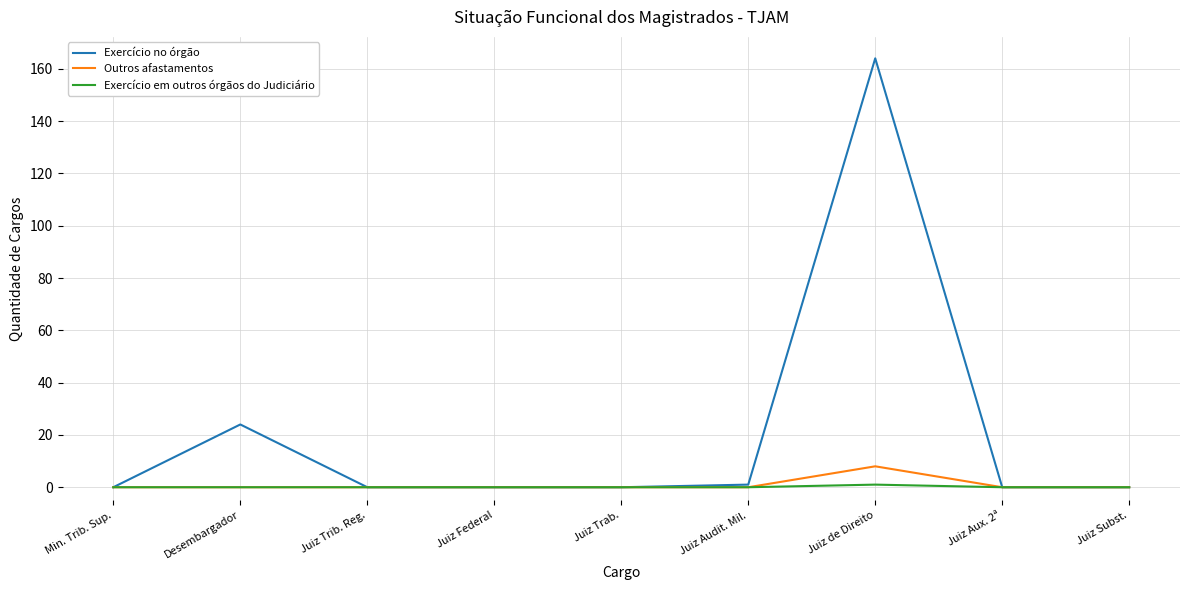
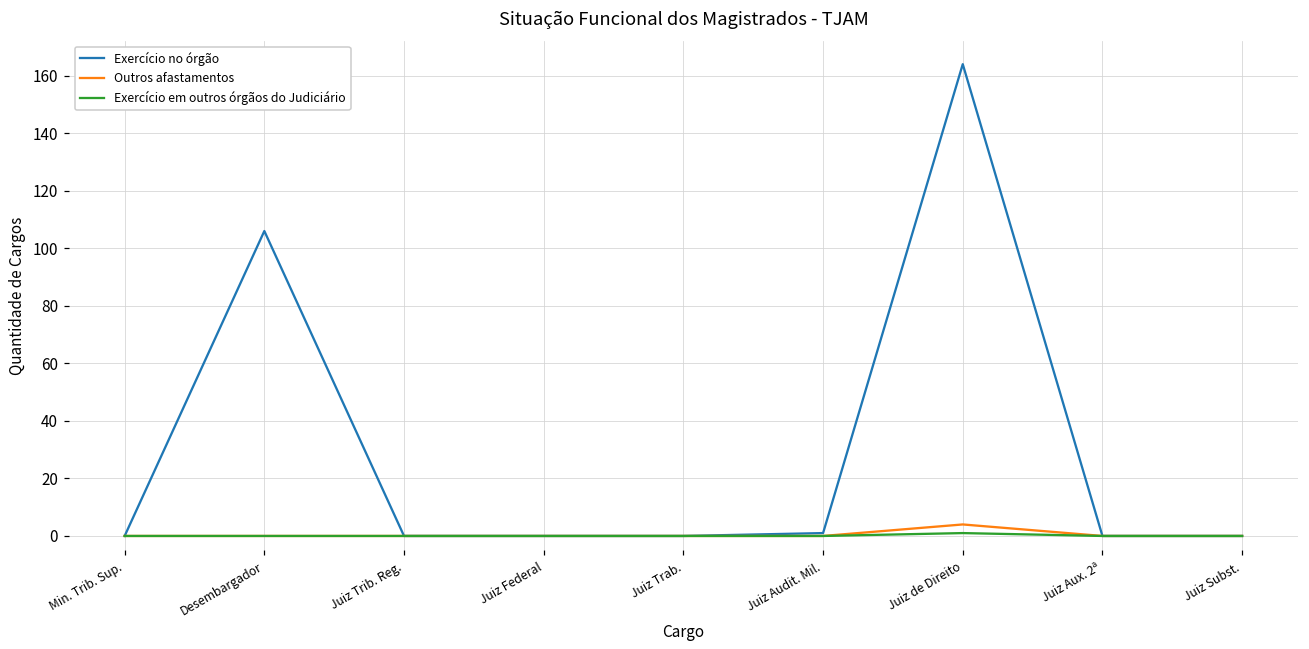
  {
    "Exercício no órgão": {
-     "Desembargador": 24,
+     "Desembargador": 106,
      "Juiz Audit. Mil.": 1,
      "Juiz de Direito": 164
    },
    "Outros afastamentos": {
-     "Juiz de Direito": 8
+     "Juiz de Direito": 4
    },
    "Exercício em outros órgãos do Judiciário": {
      "Juiz de Direito": 1
    }
  }
